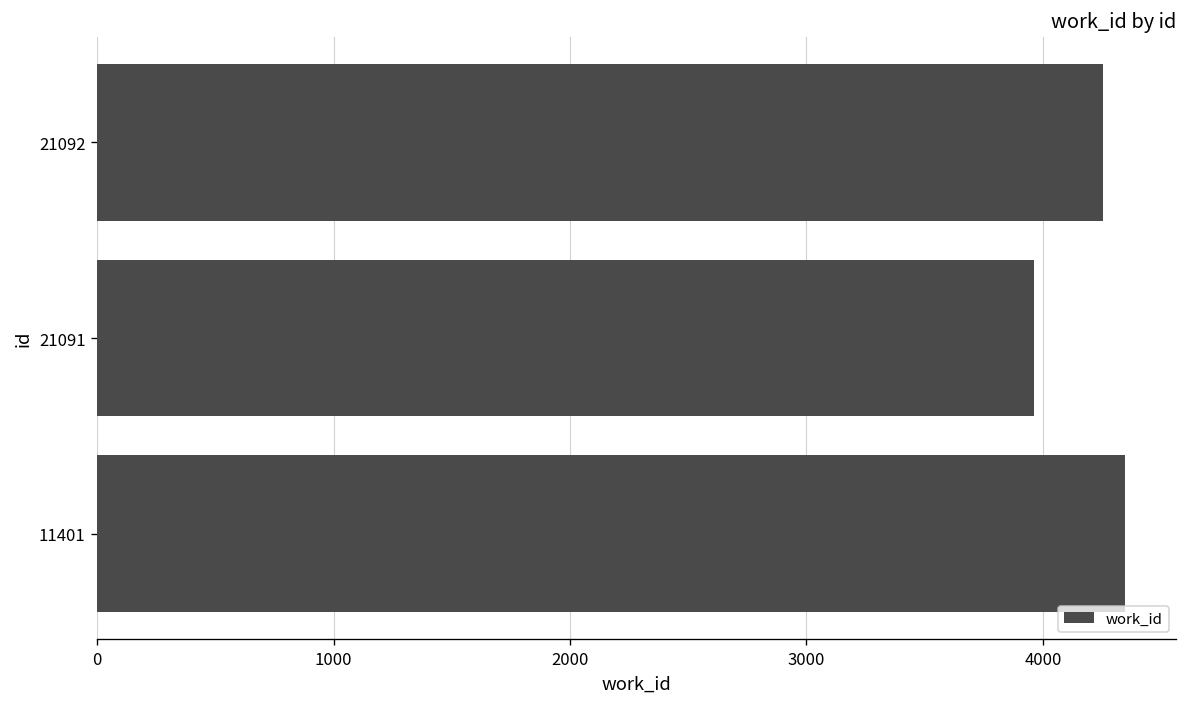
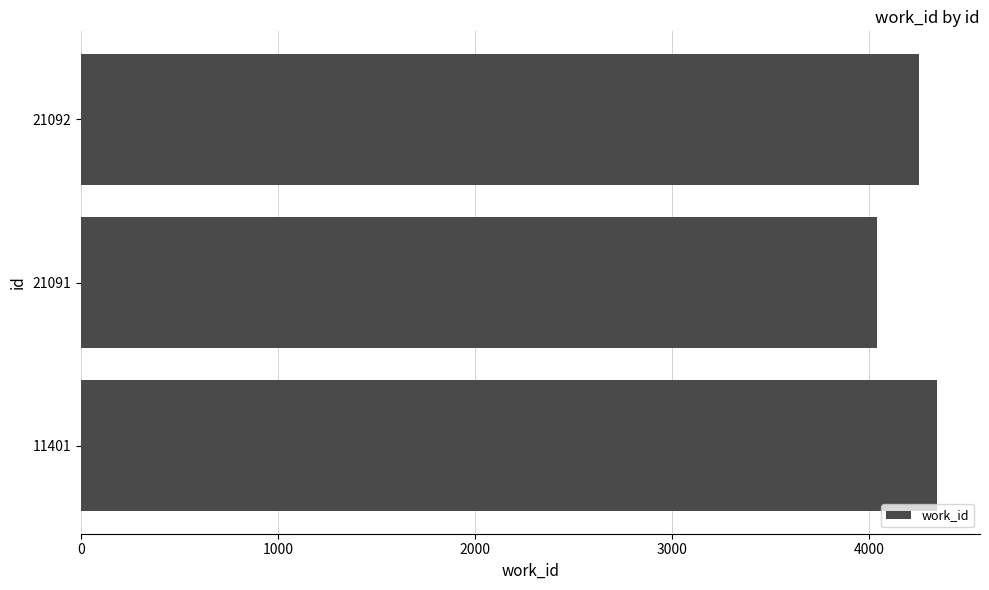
  {
    "21092": 4260,
-   "21091": 3960,
+   "21091": 4040,
    "11401": 4350
  }
